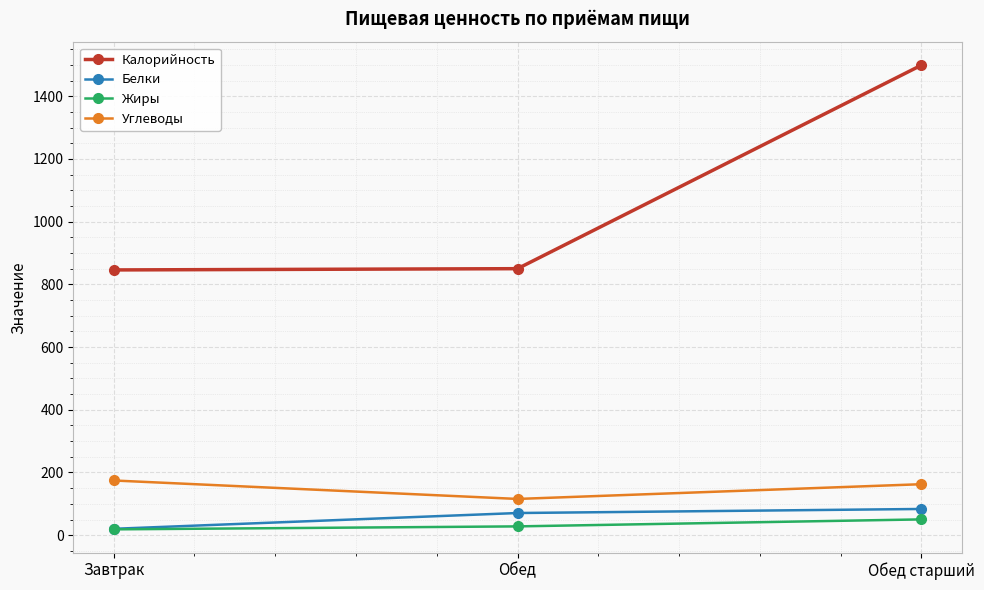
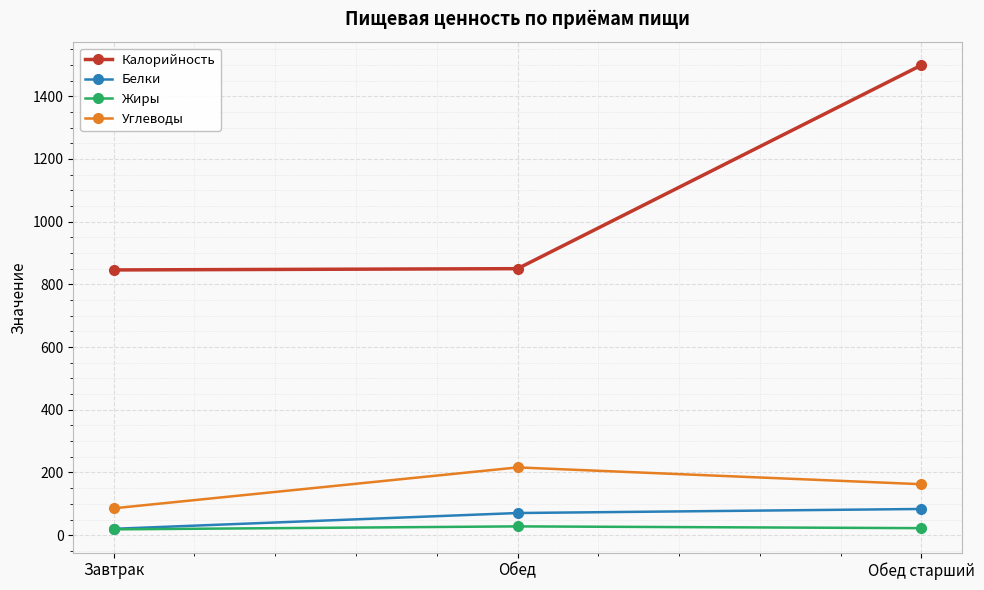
  {
    "Калорийность": {
      "Завтрак": 850,
      "Обед": 850,
      "Обед старший": 1500
    },
    "Белки": {
      "Обед": 70,
      "Обед старший": 80
    },
    "Жиры": {
      "Обед": 30,
-     "Обед старший": 50
+     "Обед старший": 20
    },
    "Углеводы": {
-     "Завтрак": 170,
-     "Обед": 120,
+     "Завтрак": 90,
+     "Обед": 220,
      "Обед старший": 160
    }
  }
